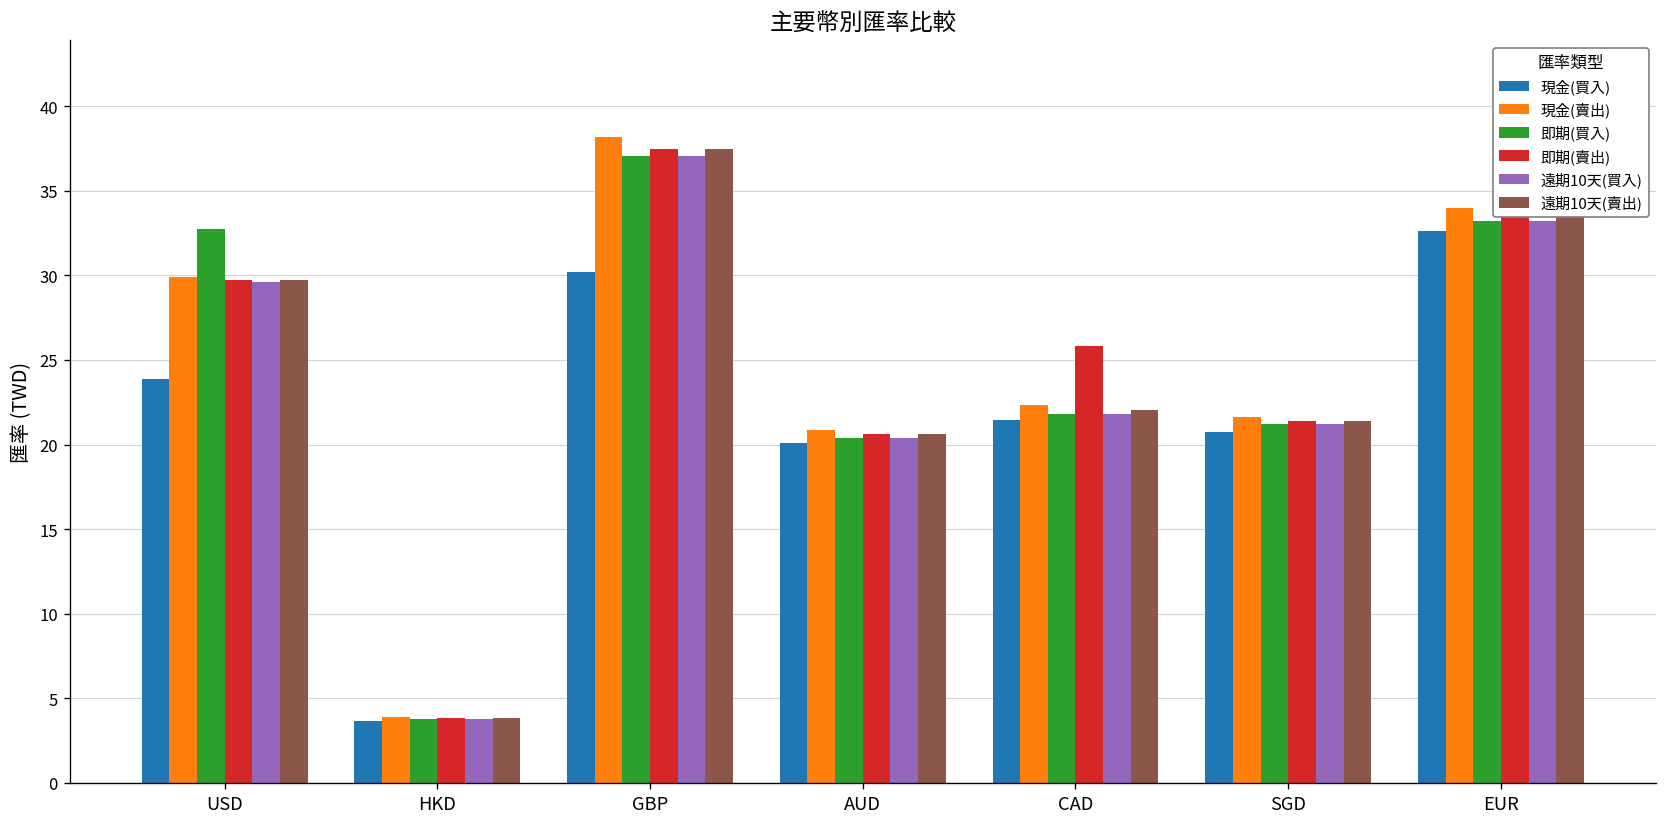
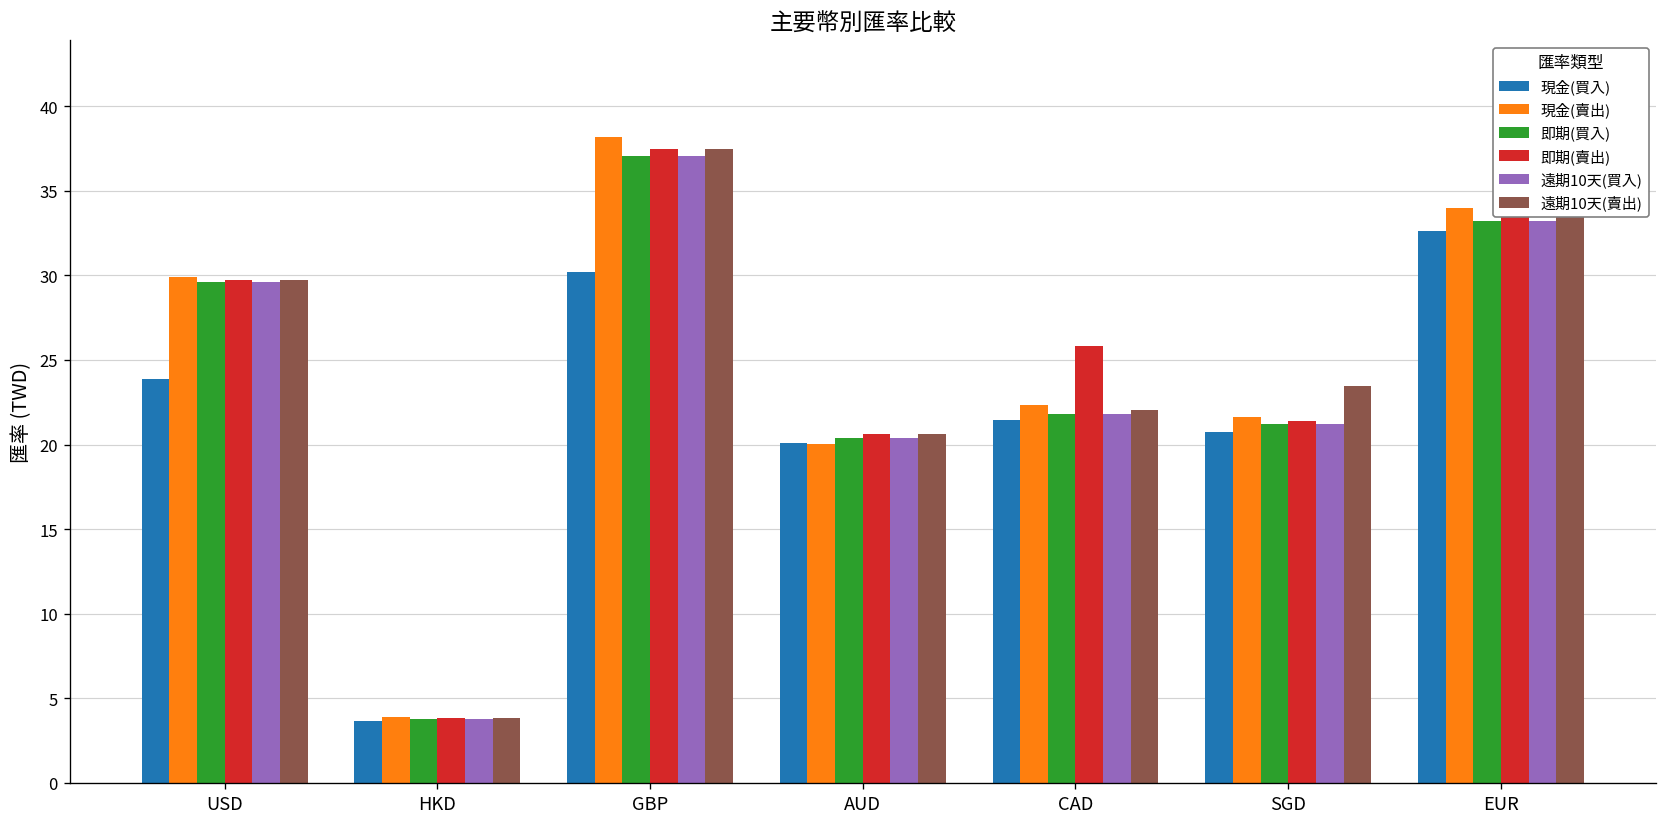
  {
    "現金(買入)": {
      "USD": 23.9,
      "HKD": 3.7,
      "GBP": 30.2,
      "AUD": 20.1,
      "CAD": 21.4,
      "SGD": 20.7,
      "EUR": 32.6
    },
    "現金(賣出)": {
      "USD": 29.9,
      "HKD": 3.9,
      "GBP": 38.2,
-     "AUD": 20.9,
+     "AUD": 20.0,
      "CAD": 22.4,
      "SGD": 21.6,
      "EUR": 34.0
    },
    "即期(買入)": {
-     "USD": 32.7,
+     "USD": 29.6,
      "HKD": 3.8,
      "GBP": 37.1,
      "AUD": 20.4,
      "CAD": 21.8,
      "SGD": 21.2,
      "EUR": 33.2
    },
    "即期(賣出)": {
      "USD": 29.7,
      "HKD": 3.9,
      "GBP": 37.5,
      "AUD": 20.6,
      "CAD": 25.9,
      "SGD": 21.4
    },
    "遠期10天(買入)": {
      "USD": 29.6,
      "HKD": 3.8,
      "GBP": 37.0,
      "AUD": 20.4,
      "CAD": 21.8,
      "SGD": 21.2,
      "EUR": 33.2
    },
    "遠期10天(賣出)": {
      "USD": 29.7,
      "HKD": 3.9,
      "GBP": 37.5,
      "AUD": 20.6,
      "CAD": 22.1,
-     "SGD": 21.4
+     "SGD": 23.5
    }
  }
